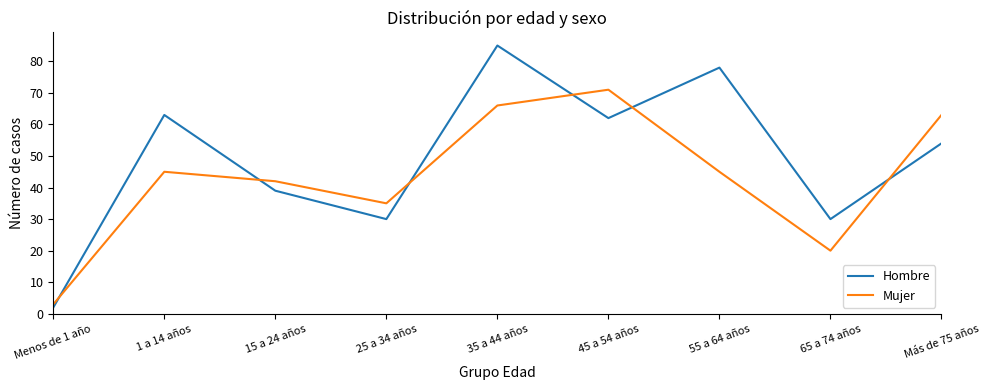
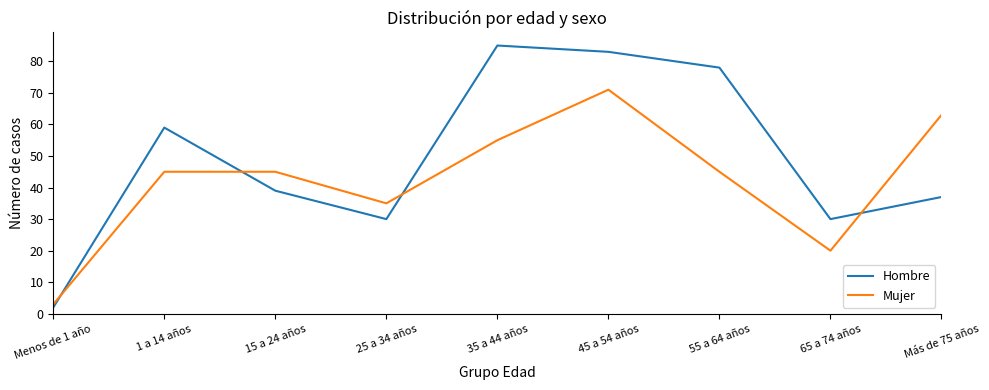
  {
    "Hombre": {
      "Menos de 1 año": 2,
-     "1 a 14 años": 63,
+     "1 a 14 años": 59,
      "15 a 24 años": 39,
      "25 a 34 años": 30,
      "35 a 44 años": 85,
-     "45 a 54 años": 62,
+     "45 a 54 años": 83,
      "55 a 64 años": 78,
      "65 a 74 años": 30,
-     "Más de 75 años": 54
+     "Más de 75 años": 37
    },
    "Mujer": {
      "Menos de 1 año": 3,
      "1 a 14 años": 45,
-     "15 a 24 años": 42,
+     "15 a 24 años": 45,
      "25 a 34 años": 35,
-     "35 a 44 años": 66,
+     "35 a 44 años": 55,
      "45 a 54 años": 71,
      "55 a 64 años": 45,
      "65 a 74 años": 20,
      "Más de 75 años": 63
    }
  }
